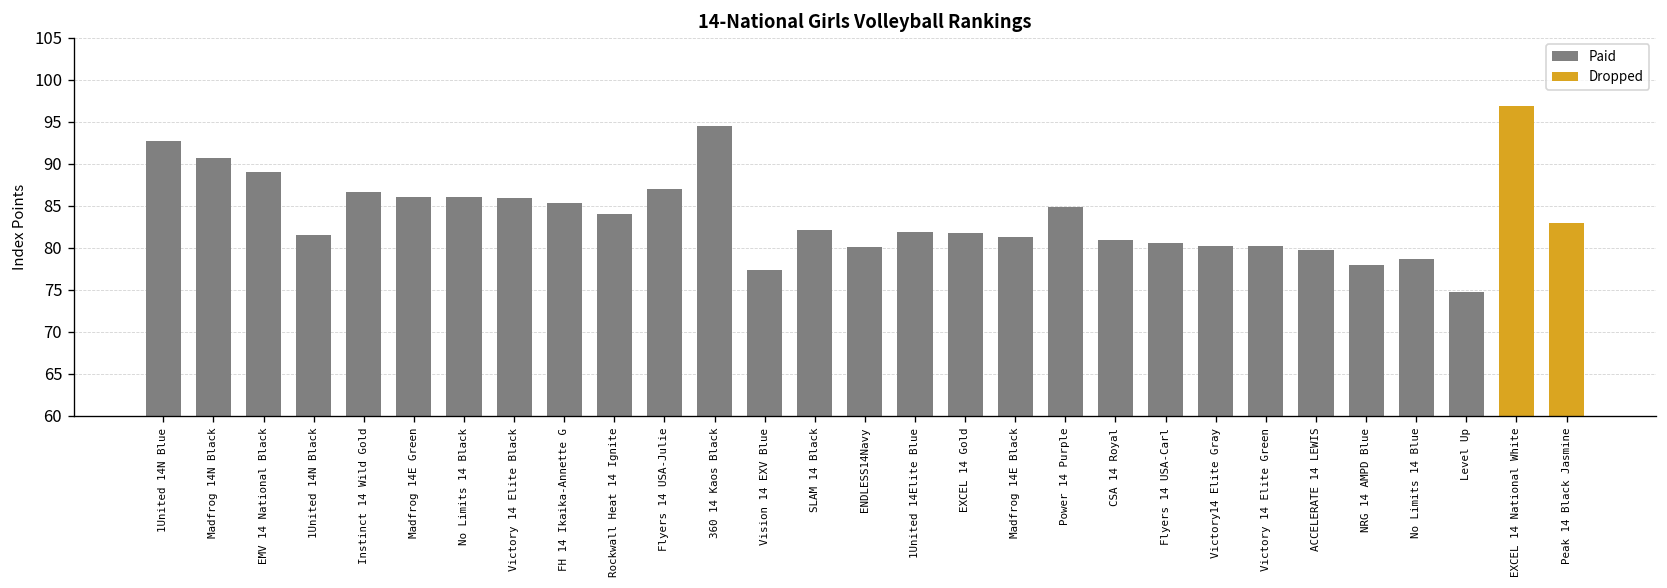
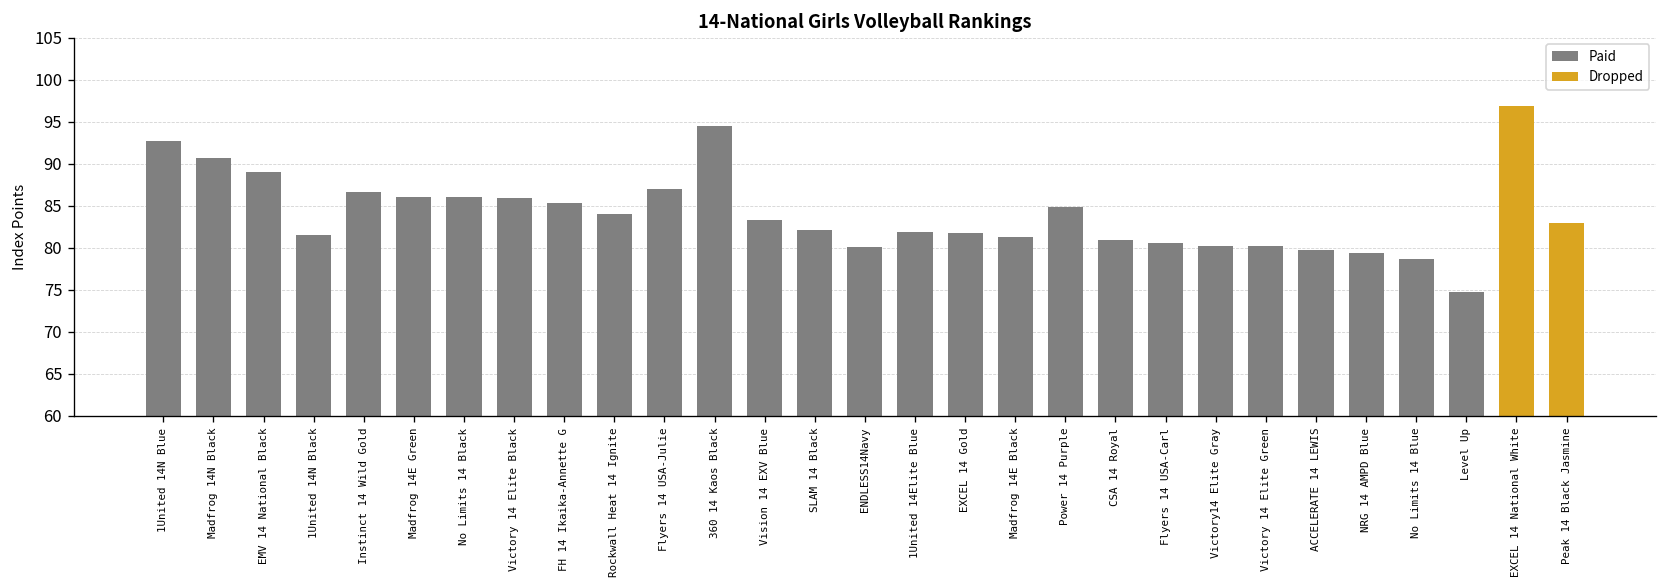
  {
    "Paid": {
      "1United 14N Blue": 93,
      "Madfrog 14N Black": 91,
      "EMV 14 National Black": 89,
      "1United 14N Black": 81,
      "Instinct 14 Wild Gold": 87,
      "Madfrog 14E Green": 86,
      "No Limits 14 Black": 86,
      "Victory 14 Elite Black": 86,
      "FH 14 Ikaika-Annette G": 85,
      "Rockwall Heat 14 Ignite": 84,
      "Flyers 14 USA-Julie": 87,
      "360 14 Kaos Black": 94,
-     "Vision 14 EXV Blue": 77,
+     "Vision 14 EXV Blue": 83,
      "SLAM 14 Black": 82,
      "ENDLESS14Navy": 80,
      "1United 14Elite Blue": 82,
      "EXCEL 14 Gold": 82,
      "Madfrog 14E Black": 81,
      "Power 14 Purple": 85,
      "CSA 14 Royal": 81,
      "Flyers 14 USA-Carl": 81,
      "Victory14 Elite Gray": 80,
      "Victory 14 Elite Green": 80,
      "ACCELERATE 14 LEWIS": 80,
-     "NRG 14 AMPD Blue": 78,
+     "NRG 14 AMPD Blue": 79,
      "No Limits 14 Blue": 79,
      "Level Up": 75
    },
    "Dropped": {
      "EXCEL 14 National White": 97,
      "Peak 14 Black Jasmine": 83
    }
  }
